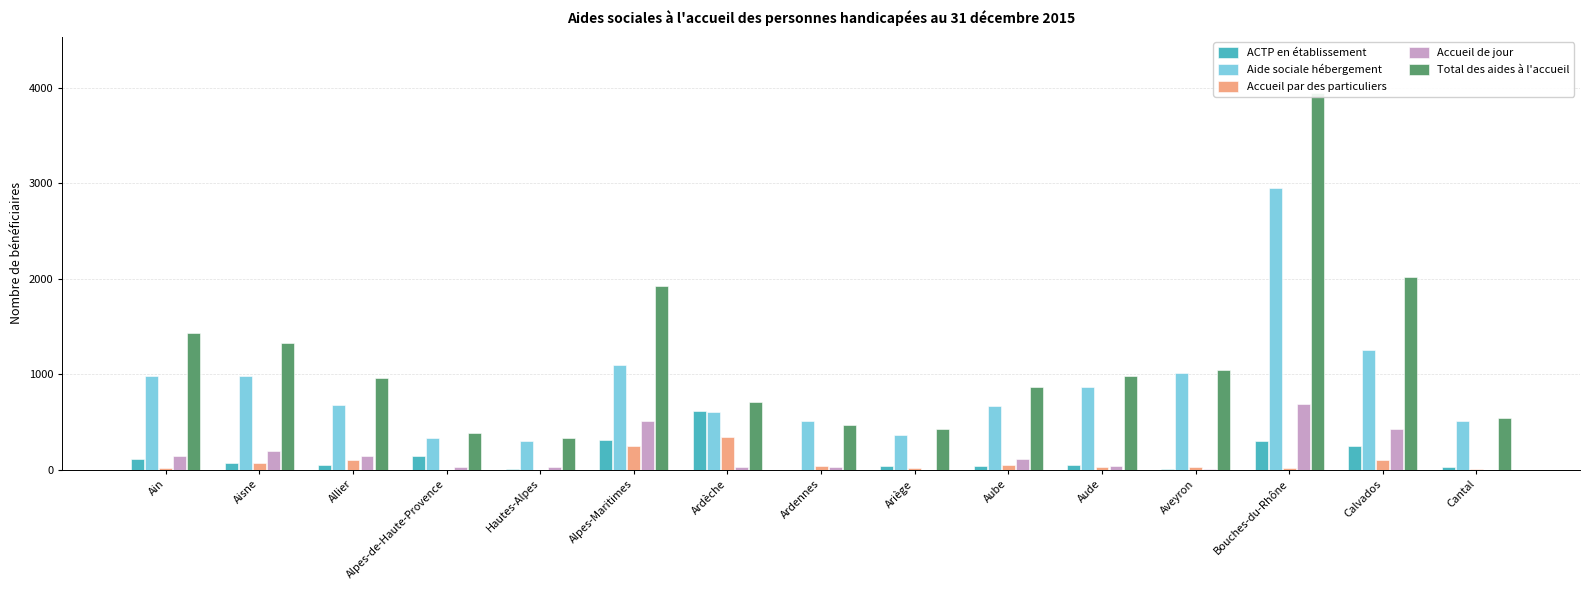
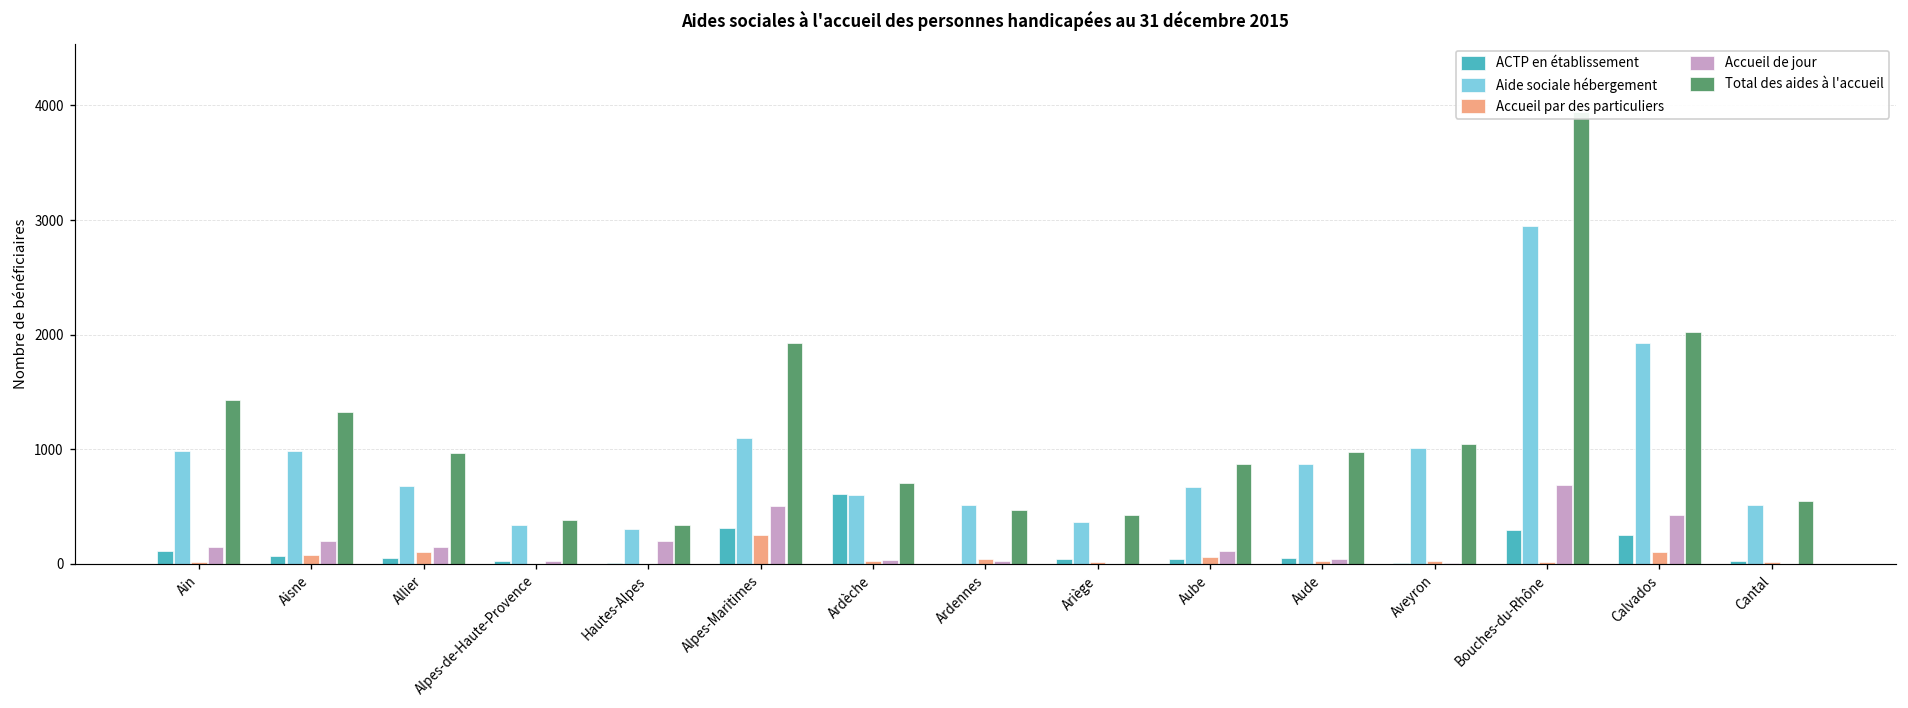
  {
    "ACTP en établissement": {
      "Ain": 100,
      "Aisne": 100,
      "Allier": 0,
-     "Alpes-de-Haute-Provence": 100,
+     "Alpes-de-Haute-Provence": 0,
      "Alpes-Maritimes": 300,
      "Ardèche": 600,
      "Ardennes": 0,
      "Ariège": 0,
      "Aube": 0,
      "Aude": 0,
      "Bouches-du-Rhône": 300,
      "Calvados": 200
    },
    "Aide sociale hébergement": {
      "Ain": 1000,
      "Aisne": 1000,
      "Allier": 700,
      "Alpes-de-Haute-Provence": 300,
      "Hautes-Alpes": 300,
      "Alpes-Maritimes": 1100,
      "Ardèche": 600,
      "Ardennes": 500,
      "Ariège": 400,
      "Aube": 700,
      "Aude": 900,
      "Aveyron": 1000,
      "Bouches-du-Rhône": 2900,
-     "Calvados": 1200,
+     "Calvados": 1900,
      "Cantal": 500
    },
    "Accueil par des particuliers": {
      "Aisne": 100,
      "Allier": 100,
      "Alpes-de-Haute-Provence": 0,
      "Alpes-Maritimes": 200,
-     "Ardèche": 300,
+     "Ardèche": 0,
      "Ardennes": 0,
      "Aube": 100,
      "Calvados": 100
    },
    "Accueil de jour": {
      "Ain": 100,
      "Aisne": 200,
      "Allier": 100,
-     "Hautes-Alpes": 0,
+     "Hautes-Alpes": 200,
      "Alpes-Maritimes": 500,
      "Ardèche": 0,
      "Ariège": 0,
      "Aube": 100,
      "Aude": 0,
      "Bouches-du-Rhône": 700,
      "Calvados": 400
    },
    "Total des aides à l'accueil": {
      "Ain": 1400,
      "Aisne": 1300,
      "Allier": 1000,
      "Alpes-de-Haute-Provence": 400,
      "Hautes-Alpes": 300,
      "Alpes-Maritimes": 1900,
      "Ardèche": 700,
      "Ardennes": 500,
      "Ariège": 400,
      "Aube": 900,
      "Aude": 1000,
      "Aveyron": 1000,
      "Calvados": 2000,
      "Cantal": 500
    }
  }
